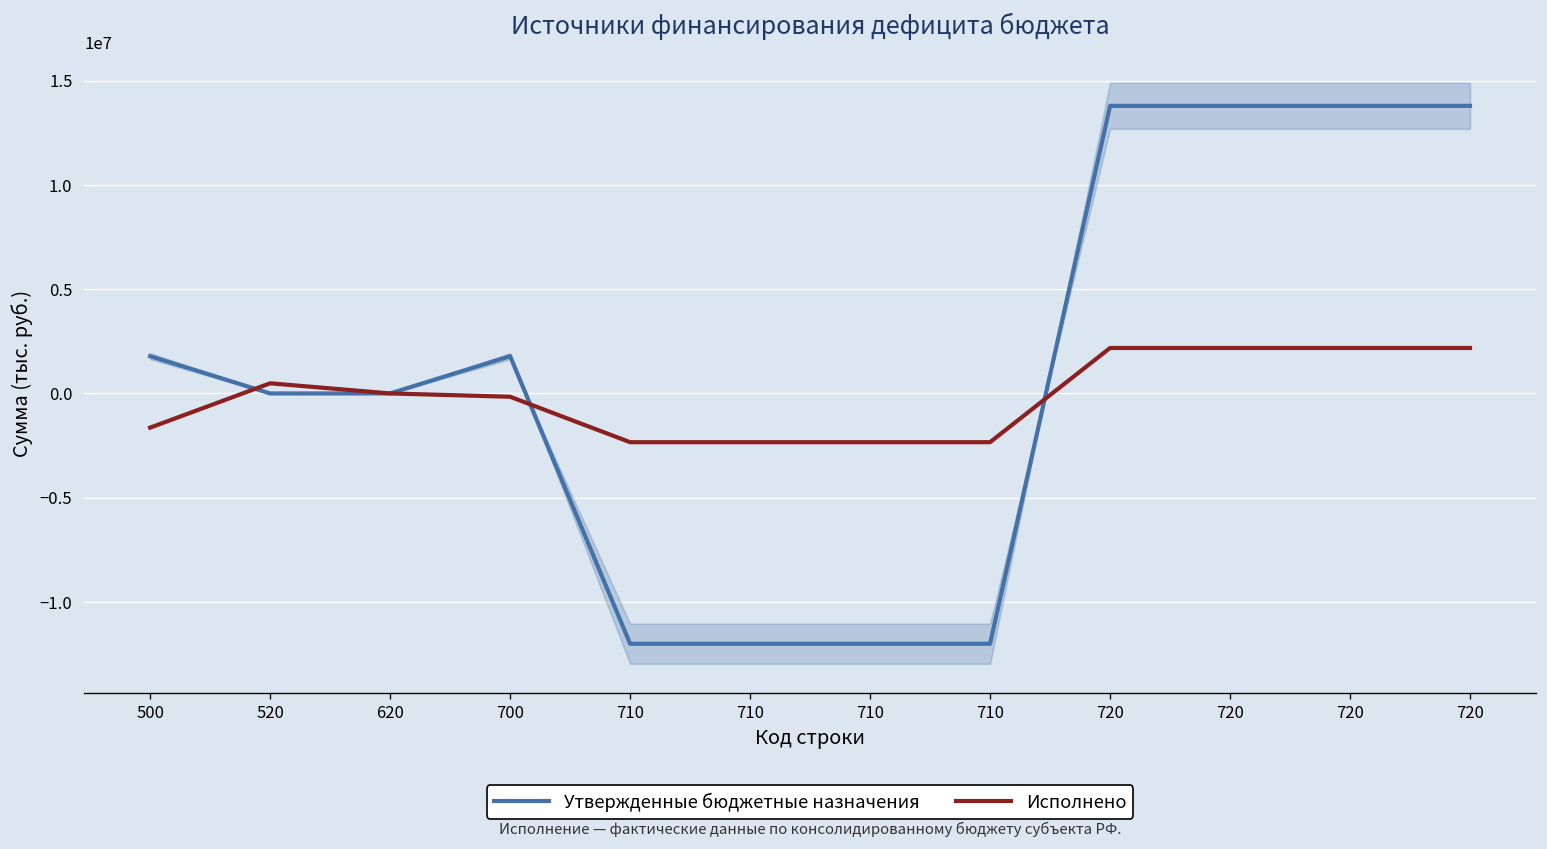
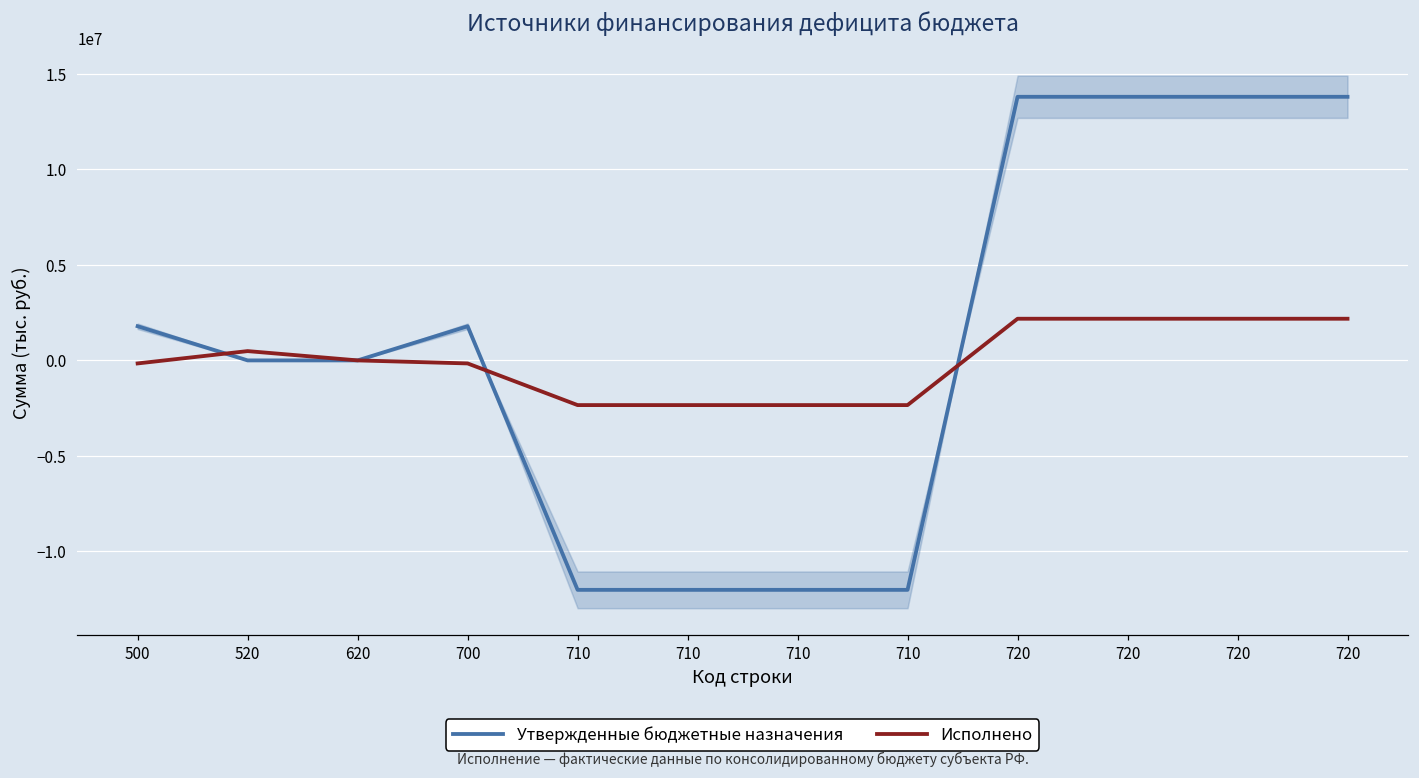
  {
    "Исполнено": {
-     "500": -1600000,
+     "500": -200000,
      "520": 500000,
      "700": -200000
    }
  }
